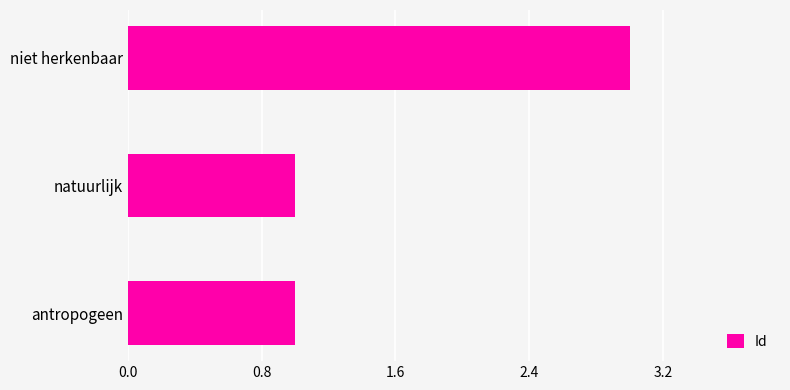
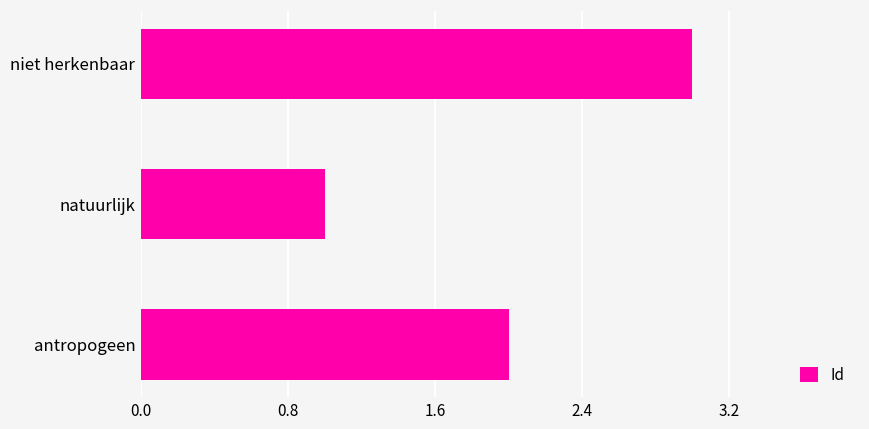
  {
    "niet herkenbaar": 3,
    "natuurlijk": 1,
-   "antropogeen": 1
+   "antropogeen": 2
  }
